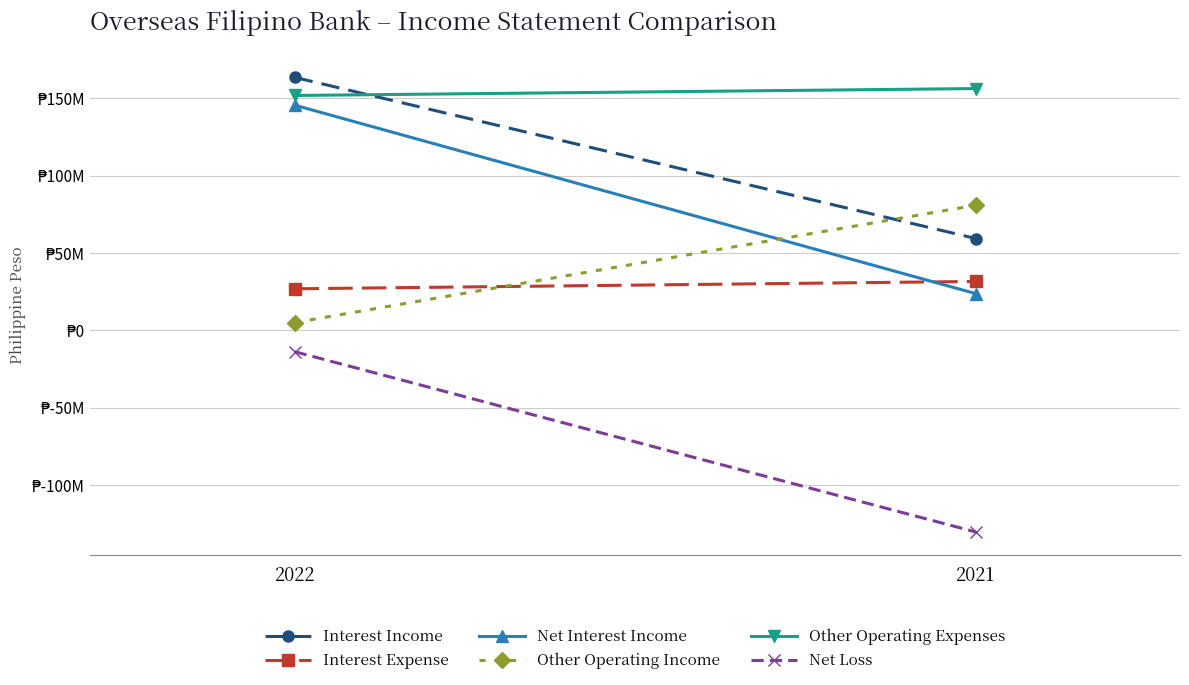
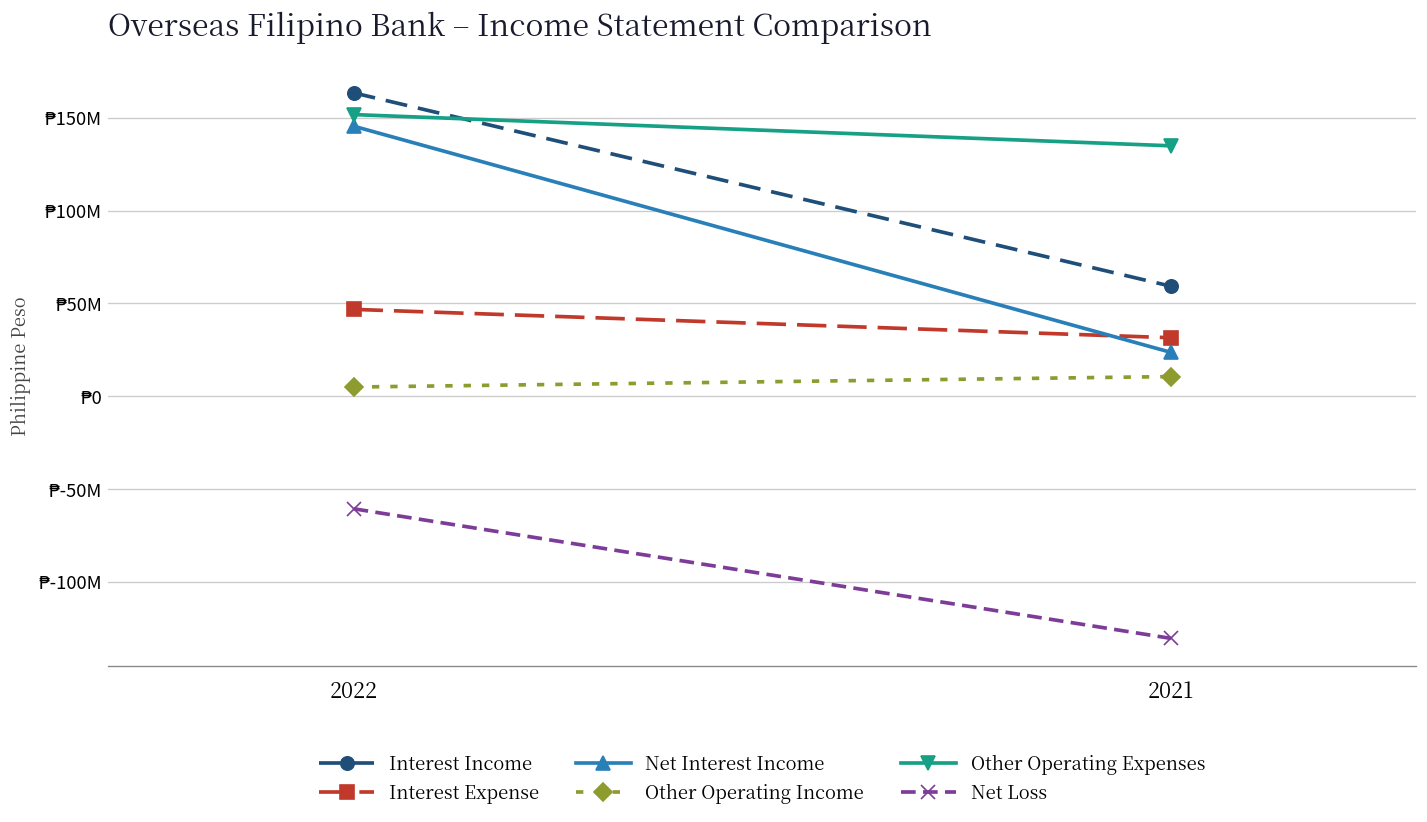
  {
    "Interest Income": {
      "2022": "₱163000000",
      "2021": "₱59000000"
    },
    "Interest Expense": {
-     "2022": "₱27000000",
+     "2022": "₱47000000",
      "2021": "₱32000000"
    },
    "Net Interest Income": {
      "2022": "₱145000000",
      "2021": "₱24000000"
    },
    "Other Operating Income": {
      "2022": "₱5000000",
-     "2021": "₱81000000"
+     "2021": "₱11000000"
    },
    "Other Operating Expenses": {
      "2022": "₱152000000",
-     "2021": "₱156000000"
+     "2021": "₱135000000"
    },
    "Net Loss": {
-     "2022": "₱-14000000",
+     "2022": "₱-61000000",
      "2021": "₱-130000000"
    }
  }
